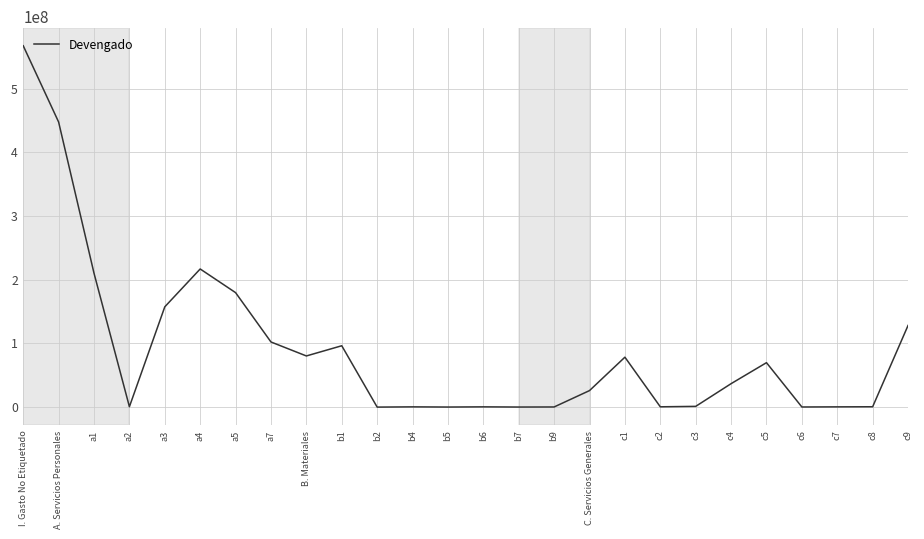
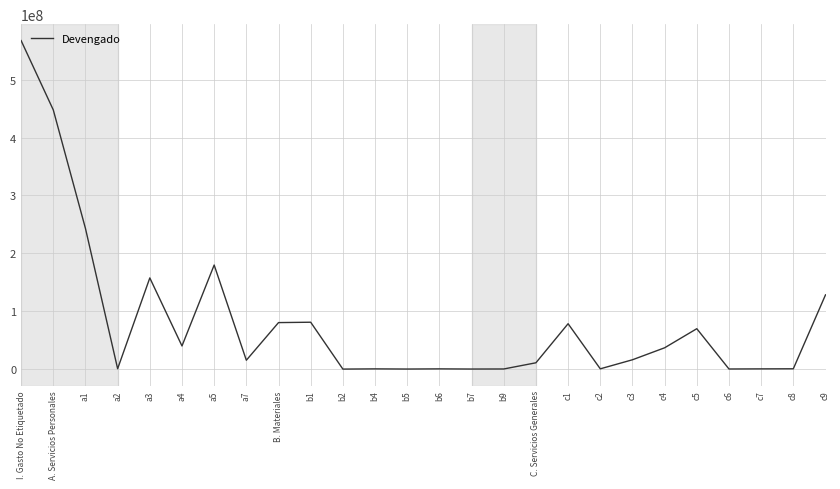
  {
    "I. Gasto No Etiquetado": 570000000,
    "A. Servicios Personales": 450000000,
-   "a1": 210000000,
+   "a1": 240000000,
    "a2": 0,
    "a3": 160000000,
-   "a4": 220000000,
+   "a4": 40000000,
    "a5": 180000000,
-   "a7": 100000000,
+   "a7": 20000000,
    "B. Materiales": 80000000,
-   "b1": 100000000,
+   "b1": 80000000,
    "b2": 0,
    "b4": 0,
    "b5": 0,
    "b6": 0,
    "b7": 0,
    "b9": 0,
-   "C. Servicios Generales": 30000000,
+   "C. Servicios Generales": 10000000,
    "c1": 80000000,
    "c2": 0,
-   "c3": 0,
+   "c3": 20000000,
    "c4": 40000000,
    "c5": 70000000,
    "c6": 0,
    "c7": 0,
    "c8": 0,
    "c9": 130000000
  }
